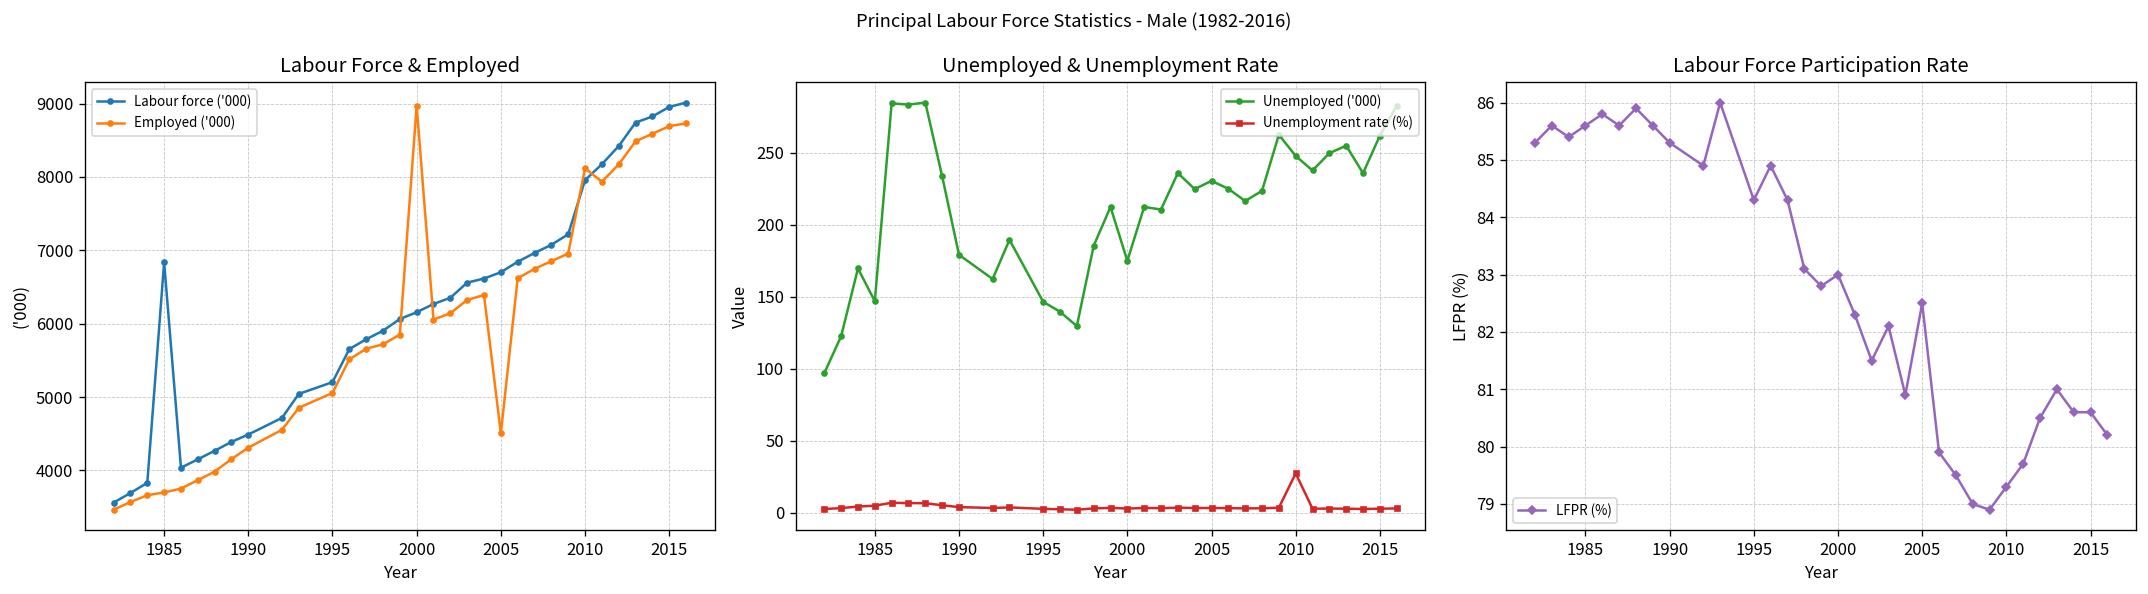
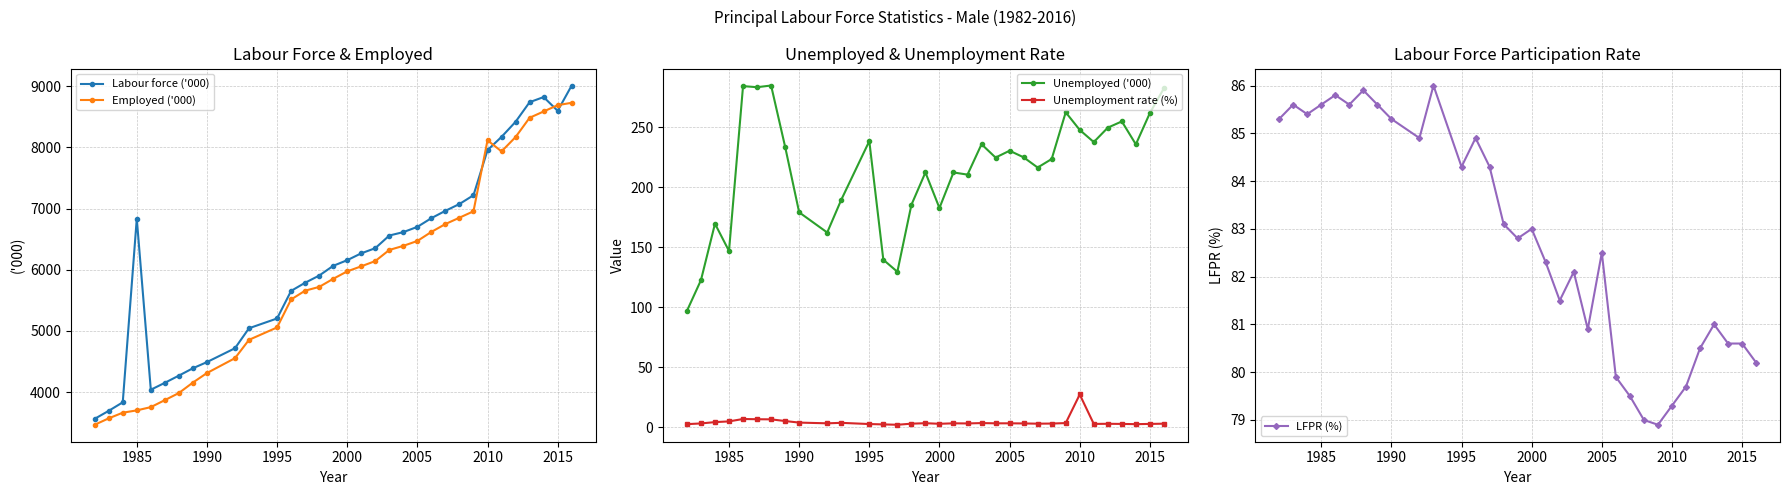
  {
    "Labour Force & Employed": {
      "Labour force ('000)": {
        "1985": 6800,
        "1990": 4500,
        "1995": 5200,
        "2000": 6200,
        "2005": 6700,
        "2010": 8000,
-       "2015": 9000
+       "2015": 8600
      },
      "Employed ('000)": {
        "1985": 3700,
        "1990": 4300,
        "1995": 5100,
-       "2000": 9000,
-       "2005": 4500,
+       "2000": 6000,
+       "2005": 6500,
        "2010": 8100,
        "2015": 8700
      }
    },
    "Unemployed & Unemployment Rate": {
      "Unemployed ('000)": {
        "1985": 147,
        "1990": 179,
-       "1995": 147,
-       "2000": 175,
+       "1995": 238,
+       "2000": 183,
        "2005": 230,
        "2010": 248,
        "2015": 262
      },
      "Unemployment rate (%)": {
        "1985": 5,
        "1990": 4,
        "1995": 3,
        "2000": 3,
        "2005": 3,
        "2010": 27,
        "2015": 3
      }
    },
    "Labour Force Participation Rate": {
      "1985": 85.6,
      "1990": 85.3,
      "1995": 84.3,
      "2000": 83.0,
      "2005": 82.5,
      "2010": 79.3,
      "2015": 80.6
    }
  }
